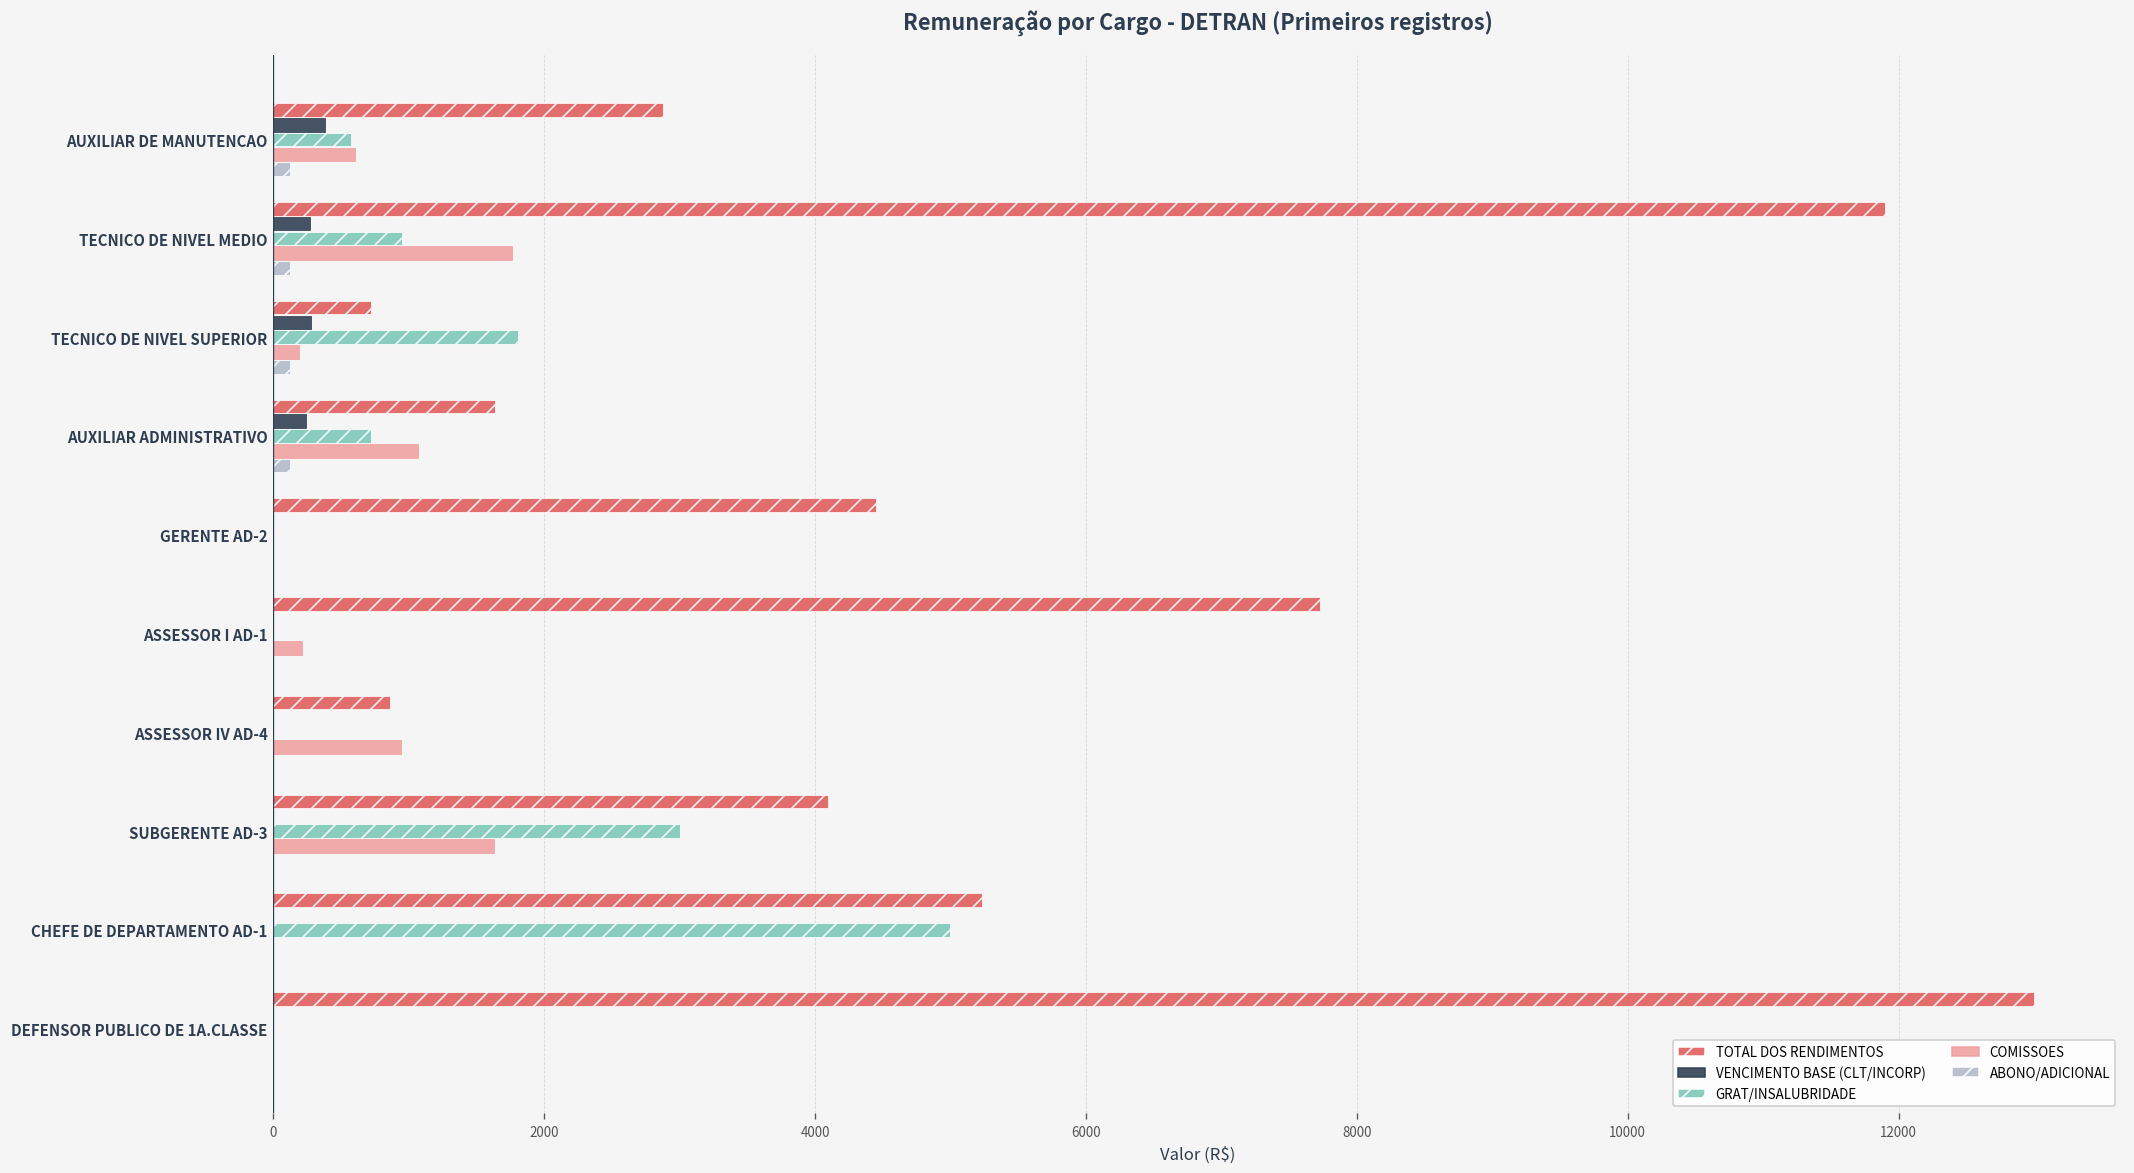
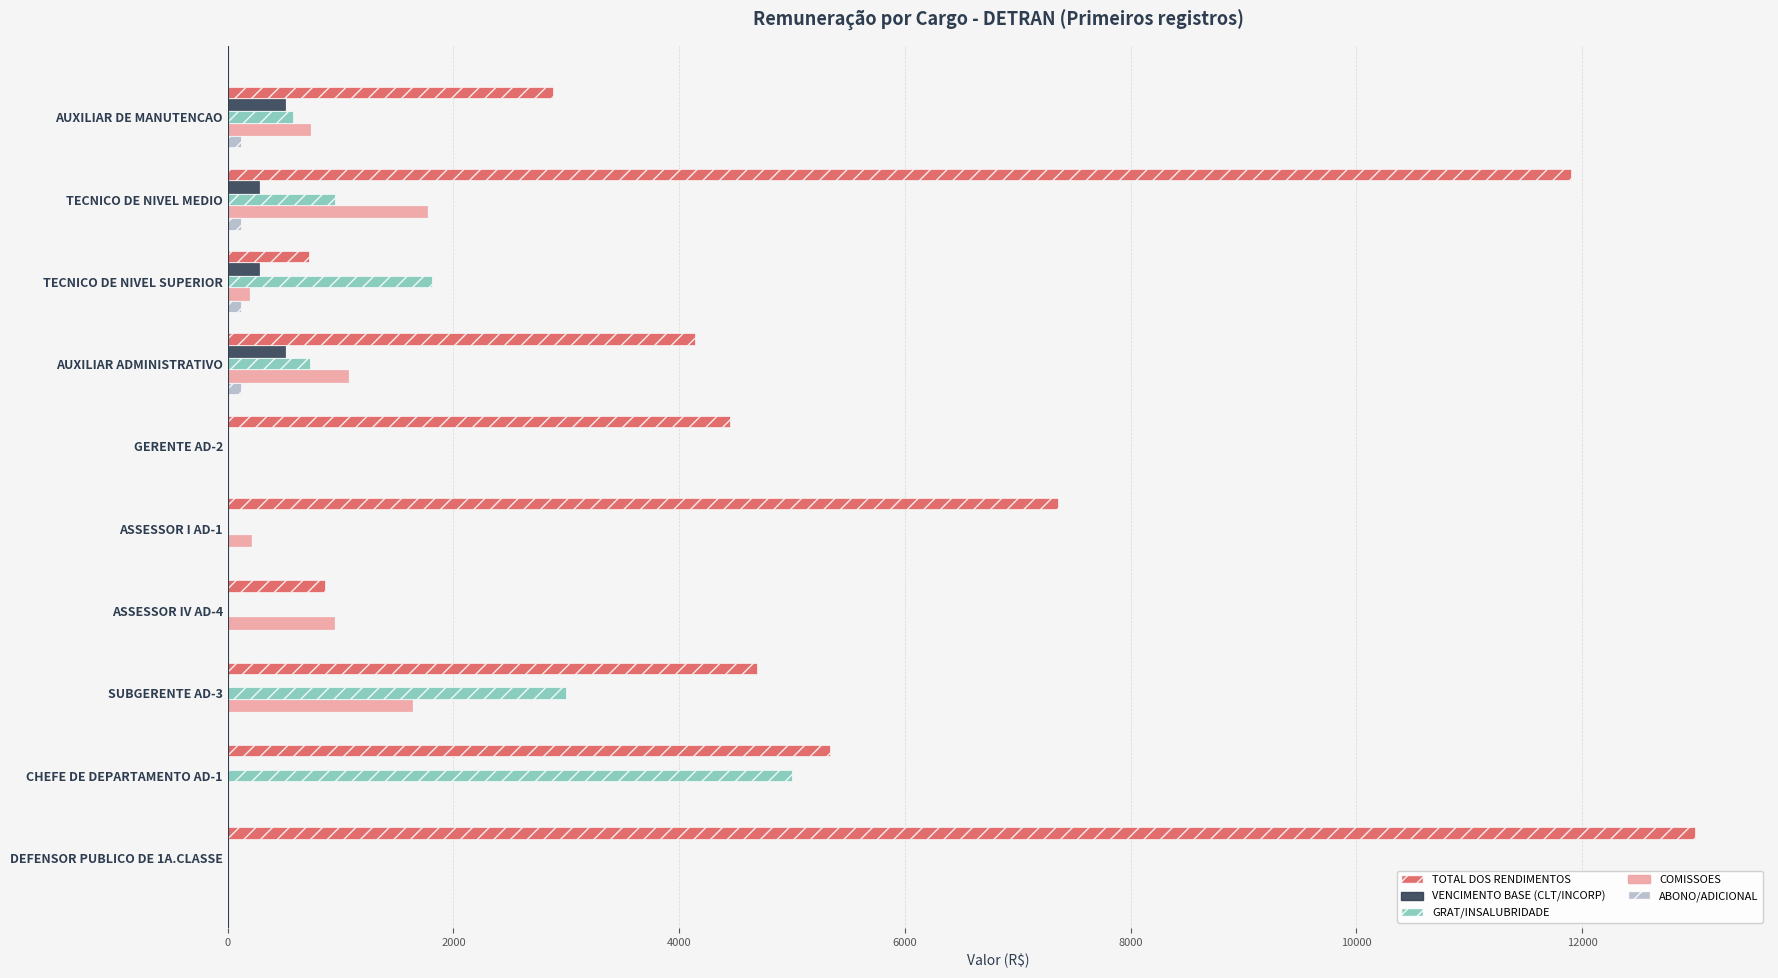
  {
    "TOTAL DOS RENDIMENTOS": {
      "AUXILIAR DE MANUTENCAO": 2880,
      "TECNICO DE NIVEL MEDIO": 11900,
      "TECNICO DE NIVEL SUPERIOR": 720,
-     "AUXILIAR ADMINISTRATIVO": 1640,
+     "AUXILIAR ADMINISTRATIVO": 4140,
      "GERENTE AD-2": 4450,
-     "ASSESSOR I AD-1": 7730,
+     "ASSESSOR I AD-1": 7350,
      "ASSESSOR IV AD-4": 860,
-     "SUBGERENTE AD-3": 4090,
-     "CHEFE DE DEPARTAMENTO AD-1": 5230,
+     "SUBGERENTE AD-3": 4690,
+     "CHEFE DE DEPARTAMENTO AD-1": 5330,
      "DEFENSOR PUBLICO DE 1A.CLASSE": 13000
    },
    "VENCIMENTO BASE (CLT/INCORP)": {
-     "AUXILIAR DE MANUTENCAO": 380,
+     "AUXILIAR DE MANUTENCAO": 510,
      "TECNICO DE NIVEL MEDIO": 270,
      "TECNICO DE NIVEL SUPERIOR": 280,
-     "AUXILIAR ADMINISTRATIVO": 240,
+     "AUXILIAR ADMINISTRATIVO": 510,
      "GERENTE AD-2": 0,
      "ASSESSOR I AD-1": 0,
      "ASSESSOR IV AD-4": 0,
      "SUBGERENTE AD-3": 0,
      "CHEFE DE DEPARTAMENTO AD-1": 0,
      "DEFENSOR PUBLICO DE 1A.CLASSE": 0
    },
    "COMISSOES": {
-     "AUXILIAR DE MANUTENCAO": 600,
+     "AUXILIAR DE MANUTENCAO": 720,
      "TECNICO DE NIVEL MEDIO": 1760,
      "TECNICO DE NIVEL SUPERIOR": 190,
      "AUXILIAR ADMINISTRATIVO": 1070,
      "GERENTE AD-2": 0,
      "ASSESSOR I AD-1": 210,
      "ASSESSOR IV AD-4": 950,
      "SUBGERENTE AD-3": 1630,
      "CHEFE DE DEPARTAMENTO AD-1": 0,
      "DEFENSOR PUBLICO DE 1A.CLASSE": 0
    }
  }
